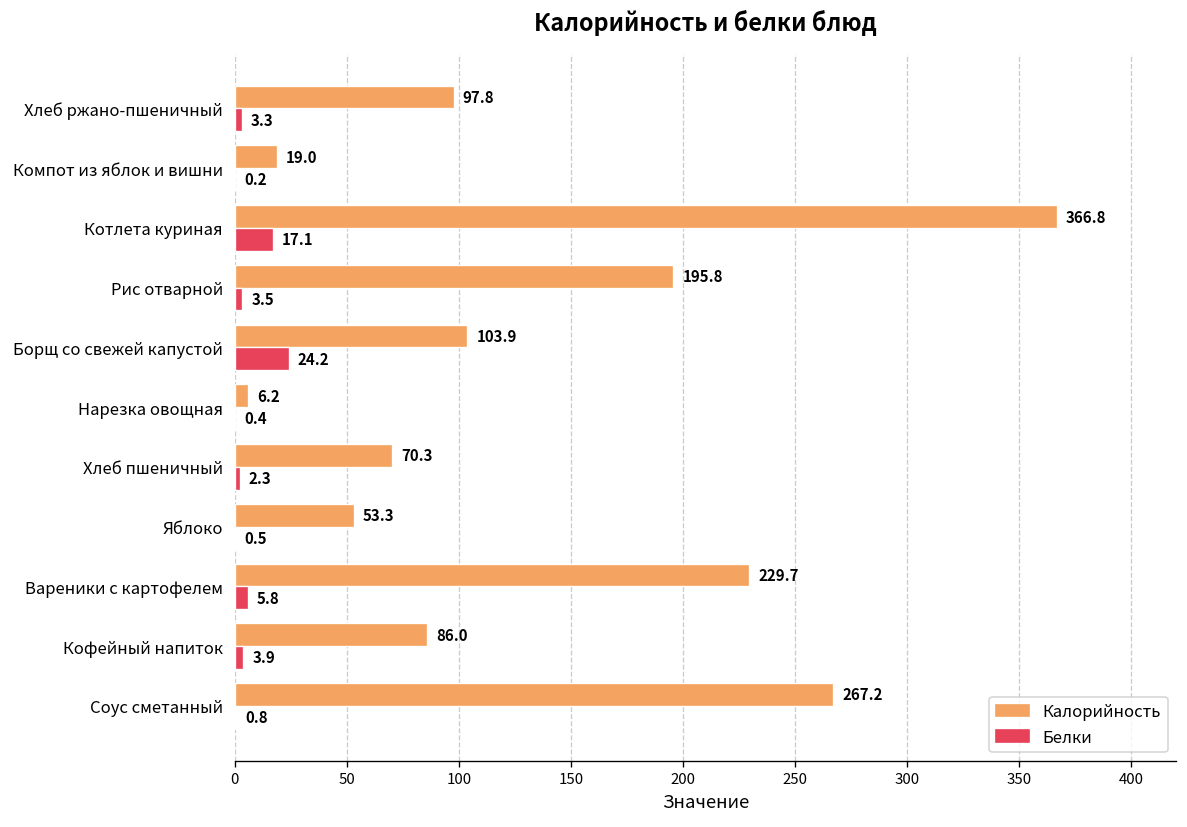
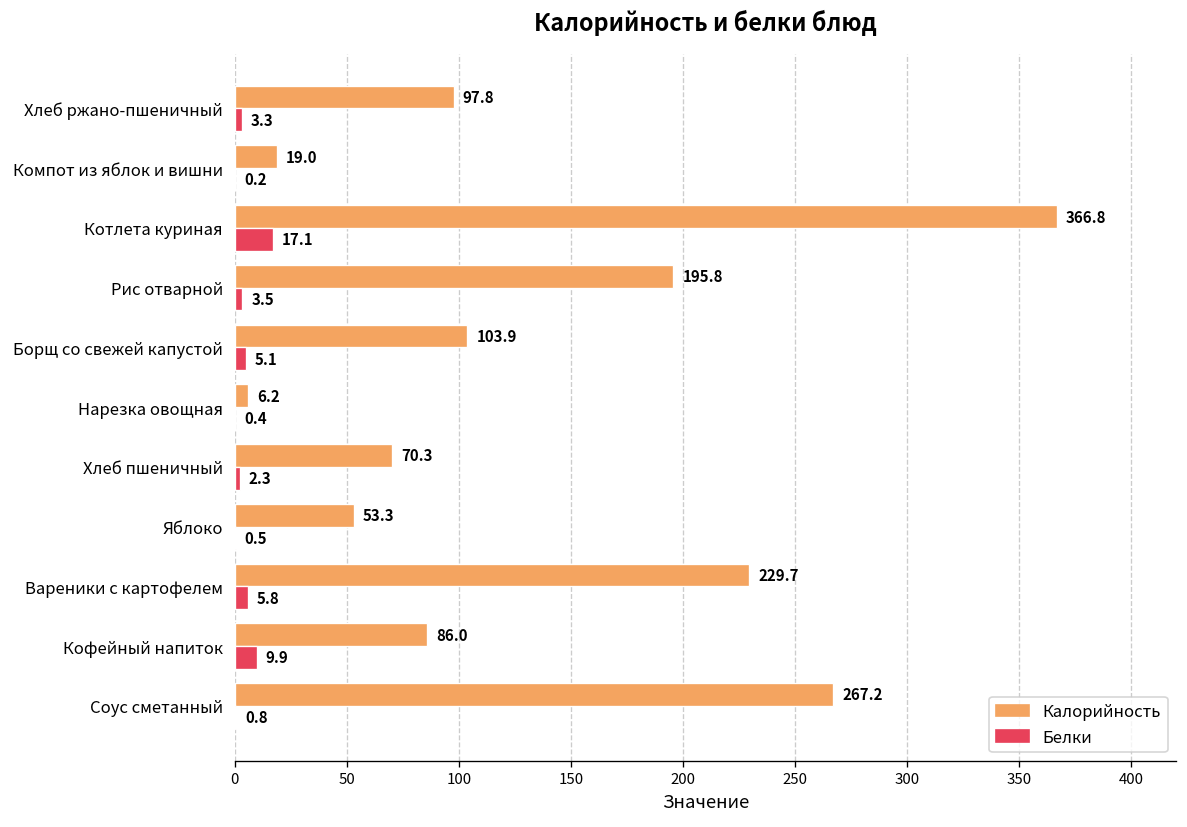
  {
    "Калорийность": {
      "Хлеб ржано-пшеничный": 97.8,
      "Компот из яблок и вишни": 19.0,
      "Котлета куриная": 366.8,
      "Рис отварной": 195.8,
      "Борщ со свежей капустой": 103.9,
      "Нарезка овощная": 6.2,
      "Хлеб пшеничный": 70.3,
      "Яблоко": 53.3,
      "Вареники с картофелем": 229.7,
      "Кофейный напиток": 86.0,
      "Соус сметанный": 267.2
    },
    "Белки": {
      "Хлеб ржано-пшеничный": 3.3,
      "Компот из яблок и вишни": 0.2,
      "Котлета куриная": 17.1,
      "Рис отварной": 3.5,
-     "Борщ со свежей капустой": 24.2,
+     "Борщ со свежей капустой": 5.1,
      "Нарезка овощная": 0.4,
      "Хлеб пшеничный": 2.3,
      "Яблоко": 0.5,
      "Вареники с картофелем": 5.8,
-     "Кофейный напиток": 3.9,
+     "Кофейный напиток": 9.9,
      "Соус сметанный": 0.8
    }
  }
